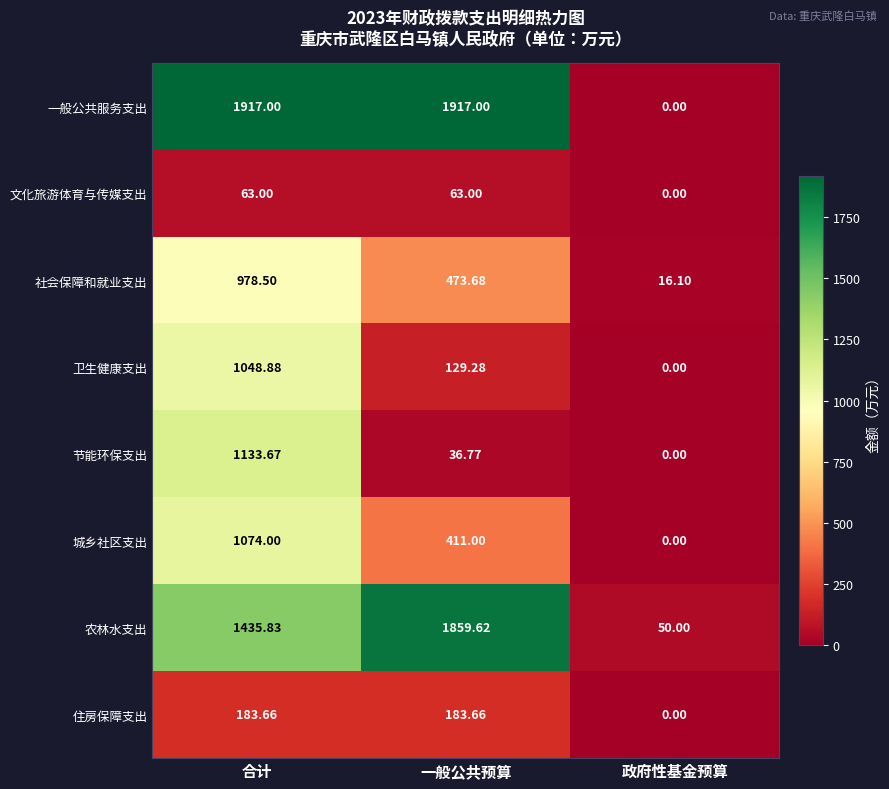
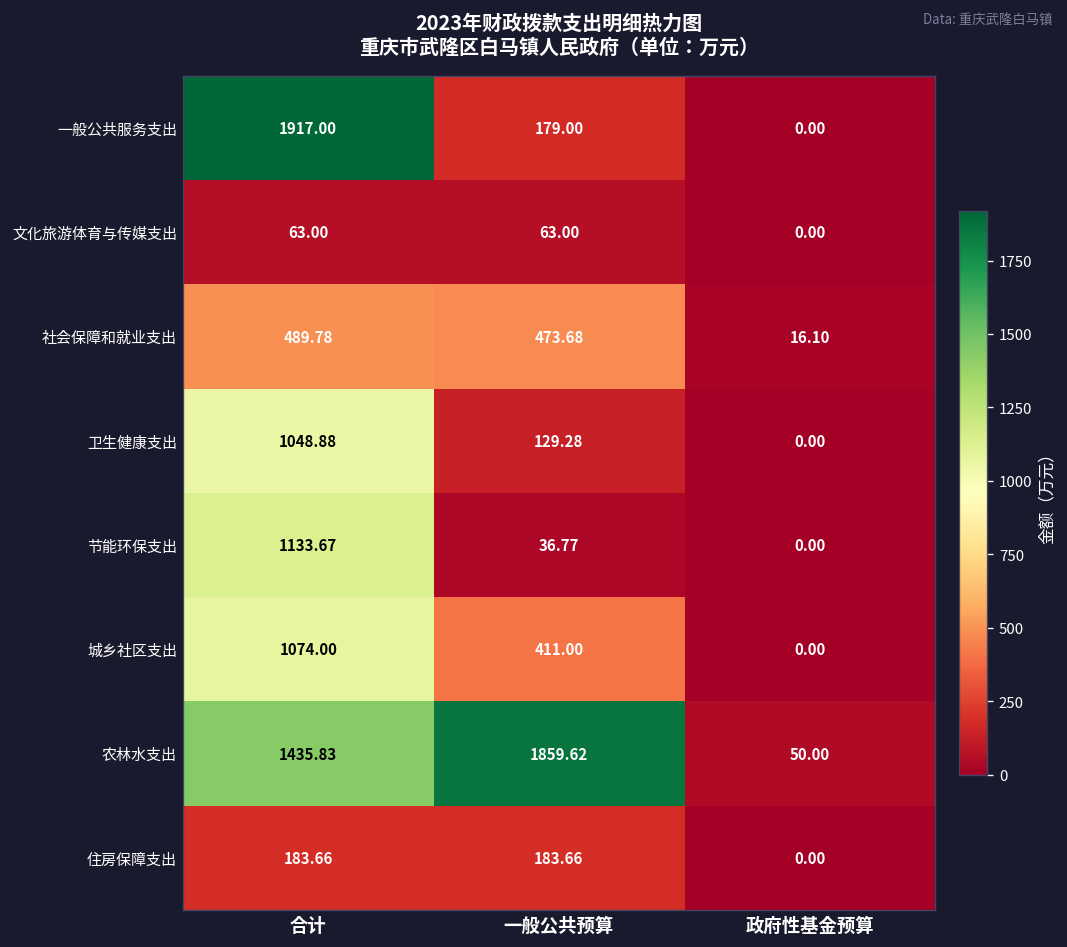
  {
    "一般公共服务支出": {
      "合计": 1917.00,
-     "一般公共预算": 1917.00,
+     "一般公共预算": 179.00,
      "政府性基金预算": 0.00
    },
    "文化旅游体育与传媒支出": {
      "合计": 63.00,
      "一般公共预算": 63.00,
      "政府性基金预算": 0.00
    },
    "社会保障和就业支出": {
-     "合计": 978.50,
+     "合计": 489.78,
      "一般公共预算": 473.68,
      "政府性基金预算": 16.10
    },
    "卫生健康支出": {
      "合计": 1048.88,
      "一般公共预算": 129.28,
      "政府性基金预算": 0.00
    },
    "节能环保支出": {
      "合计": 1133.67,
      "一般公共预算": 36.77,
      "政府性基金预算": 0.00
    },
    "城乡社区支出": {
      "合计": 1074.00,
      "一般公共预算": 411.00,
      "政府性基金预算": 0.00
    },
    "农林水支出": {
      "合计": 1435.83,
      "一般公共预算": 1859.62,
      "政府性基金预算": 50.00
    },
    "住房保障支出": {
      "合计": 183.66,
      "一般公共预算": 183.66,
      "政府性基金预算": 0.00
    }
  }
